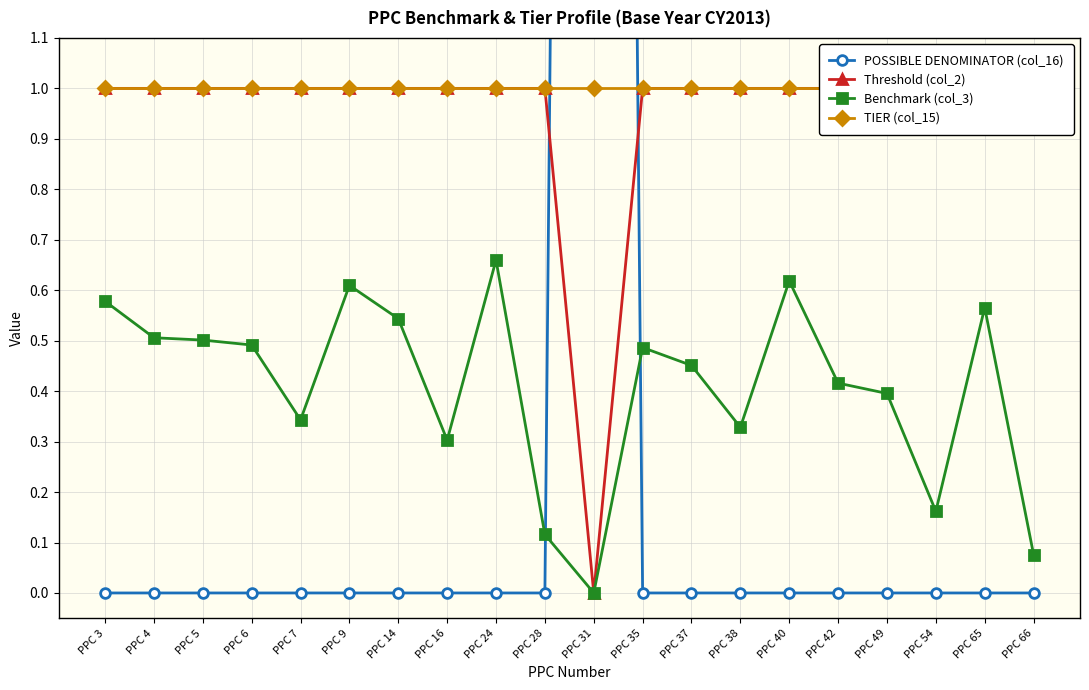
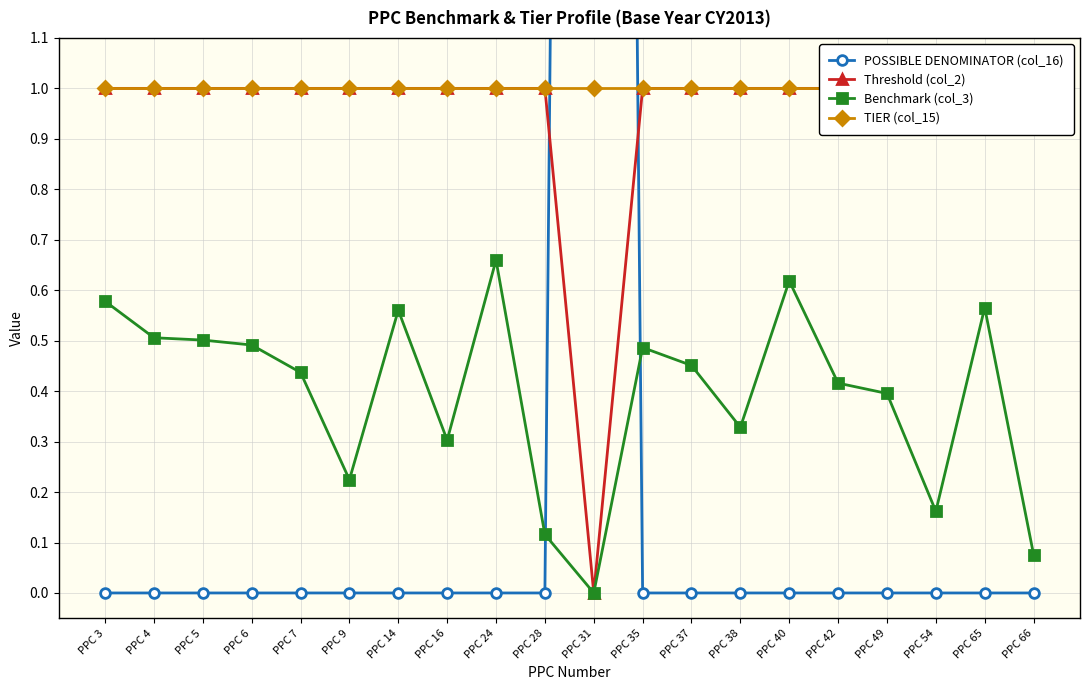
  {
    "POSSIBLE DENOMINATOR (col_16)": {
      "PPC 3": 0.00,
      "PPC 4": 0.00,
      "PPC 5": 0.00,
      "PPC 6": 0.00,
      "PPC 7": 0.00,
      "PPC 9": 0.00,
      "PPC 14": 0.00,
      "PPC 16": 0.00,
      "PPC 24": 0.00,
      "PPC 28": 0.00,
      "PPC 35": 0.00,
      "PPC 37": 0.00,
      "PPC 38": 0.00,
      "PPC 40": 0.00,
      "PPC 42": 0.00,
      "PPC 49": 0.00,
      "PPC 54": 0.00,
      "PPC 65": 0.00,
      "PPC 66": 0.00
    },
    "Benchmark (col_3)": {
      "PPC 3": 0.58,
      "PPC 4": 0.51,
      "PPC 5": 0.50,
      "PPC 6": 0.49,
-     "PPC 7": 0.34,
-     "PPC 9": 0.61,
-     "PPC 14": 0.54,
+     "PPC 7": 0.44,
+     "PPC 9": 0.22,
+     "PPC 14": 0.56,
      "PPC 16": 0.30,
      "PPC 24": 0.66,
      "PPC 28": 0.12,
      "PPC 35": 0.49,
      "PPC 37": 0.45,
      "PPC 38": 0.33,
      "PPC 40": 0.62,
      "PPC 42": 0.42,
      "PPC 49": 0.40,
      "PPC 54": 0.16,
      "PPC 65": 0.57,
      "PPC 66": 0.08
    },
    "TIER (col_15)": {
      "PPC 31": 1.00
    }
  }
